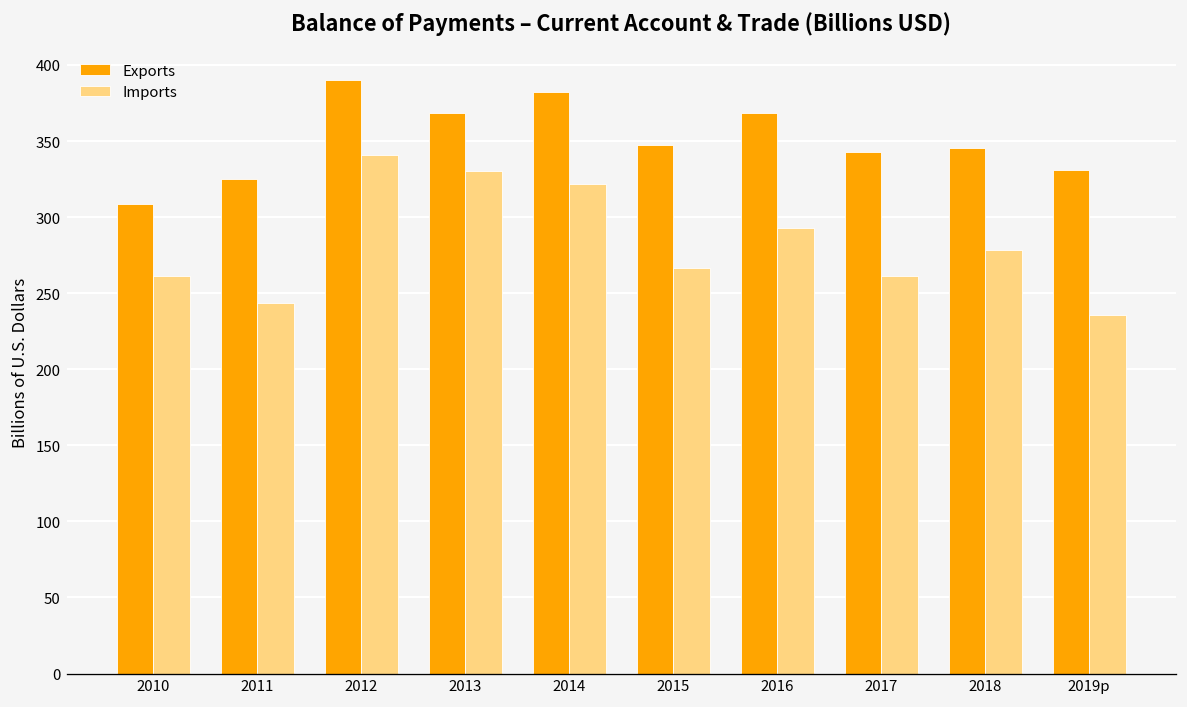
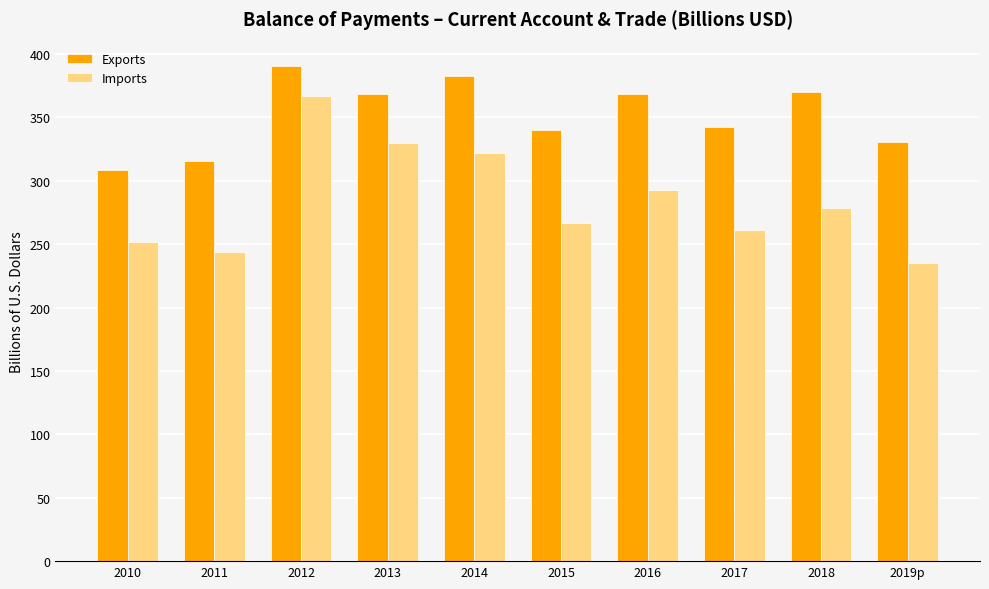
  {
    "Exports": {
      "2010": 308,
-     "2011": 325,
+     "2011": 316,
      "2012": 390,
      "2013": 368,
      "2014": 382,
-     "2015": 348,
+     "2015": 340,
      "2016": 368,
      "2017": 343,
-     "2018": 345,
+     "2018": 370,
      "2019p": 331
    },
    "Imports": {
-     "2010": 261,
+     "2010": 252,
      "2011": 244,
-     "2012": 341,
+     "2012": 367,
      "2013": 330,
      "2014": 322,
      "2015": 267,
      "2016": 293,
      "2017": 261,
      "2018": 278,
      "2019p": 235
    }
  }
